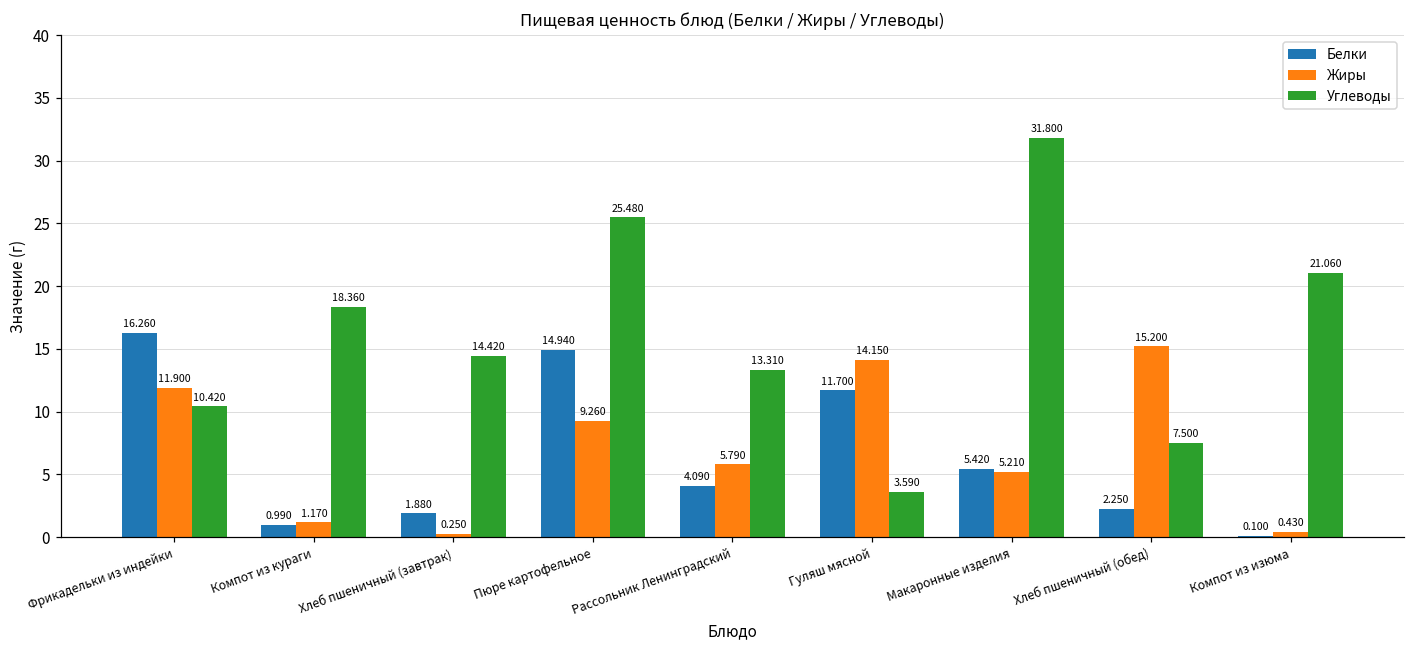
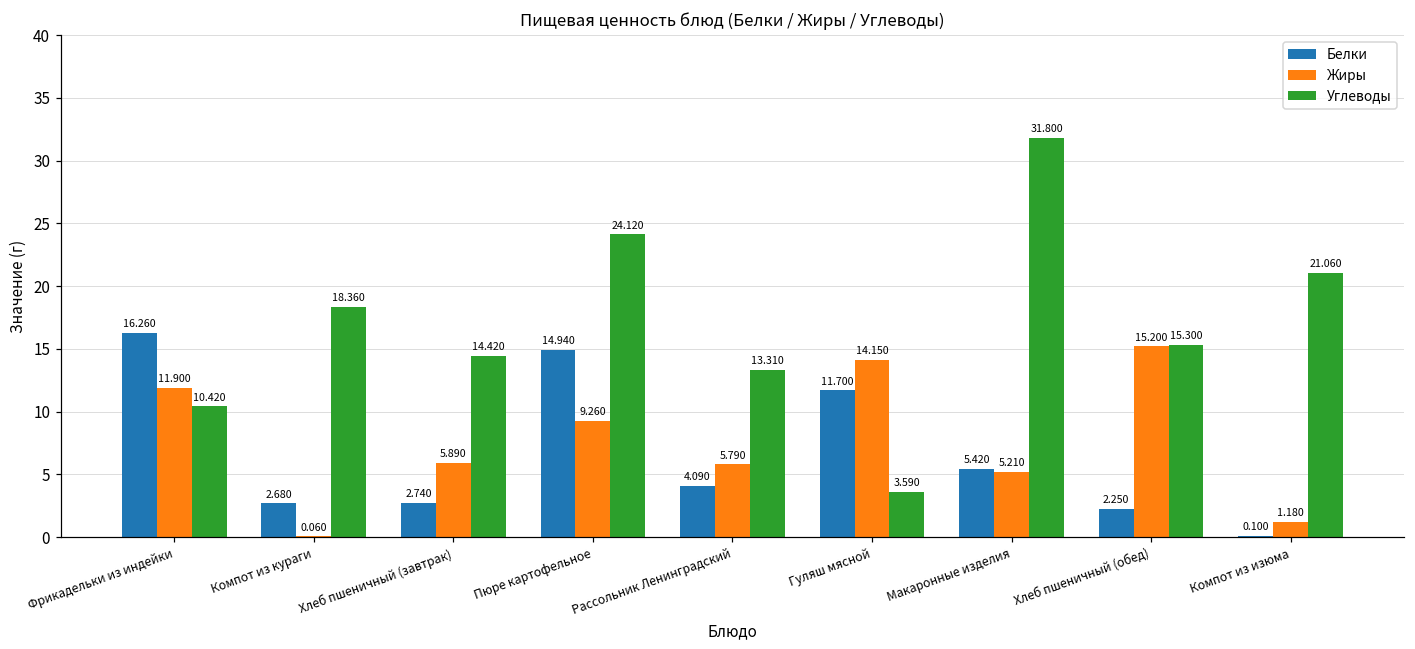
  {
    "Белки": {
      "Фрикадельки из индейки": 16.260,
-     "Компот из кураги": 0.990,
-     "Хлеб пшеничный (завтрак)": 1.880,
+     "Компот из кураги": 2.680,
+     "Хлеб пшеничный (завтрак)": 2.740,
      "Пюре картофельное": 14.940,
      "Рассольник Ленинградский": 4.090,
      "Гуляш мясной": 11.700,
      "Макаронные изделия": 5.420,
      "Хлеб пшеничный (обед)": 2.250,
      "Компот из изюма": 0.100
    },
    "Жиры": {
      "Фрикадельки из индейки": 11.900,
-     "Компот из кураги": 1.170,
-     "Хлеб пшеничный (завтрак)": 0.250,
+     "Компот из кураги": 0.060,
+     "Хлеб пшеничный (завтрак)": 5.890,
      "Пюре картофельное": 9.260,
      "Рассольник Ленинградский": 5.790,
      "Гуляш мясной": 14.150,
      "Макаронные изделия": 5.210,
      "Хлеб пшеничный (обед)": 15.200,
-     "Компот из изюма": 0.430
+     "Компот из изюма": 1.180
    },
    "Углеводы": {
      "Фрикадельки из индейки": 10.420,
      "Компот из кураги": 18.360,
      "Хлеб пшеничный (завтрак)": 14.420,
-     "Пюре картофельное": 25.480,
+     "Пюре картофельное": 24.120,
      "Рассольник Ленинградский": 13.310,
      "Гуляш мясной": 3.590,
      "Макаронные изделия": 31.800,
-     "Хлеб пшеничный (обед)": 7.500,
+     "Хлеб пшеничный (обед)": 15.300,
      "Компот из изюма": 21.060
    }
  }
